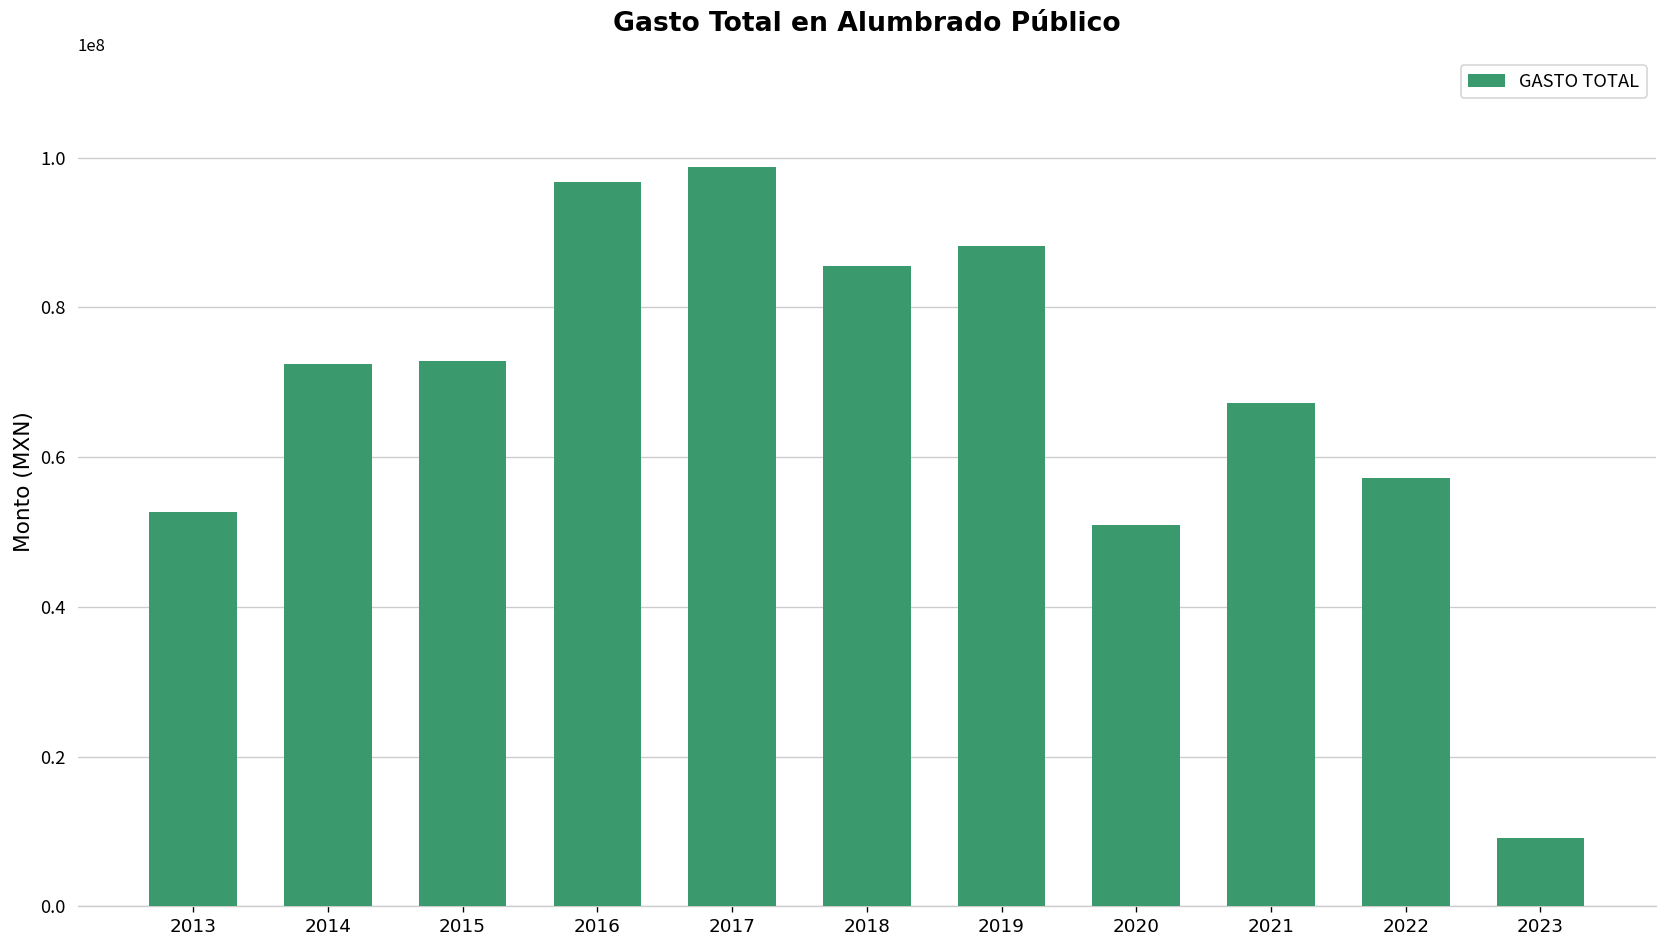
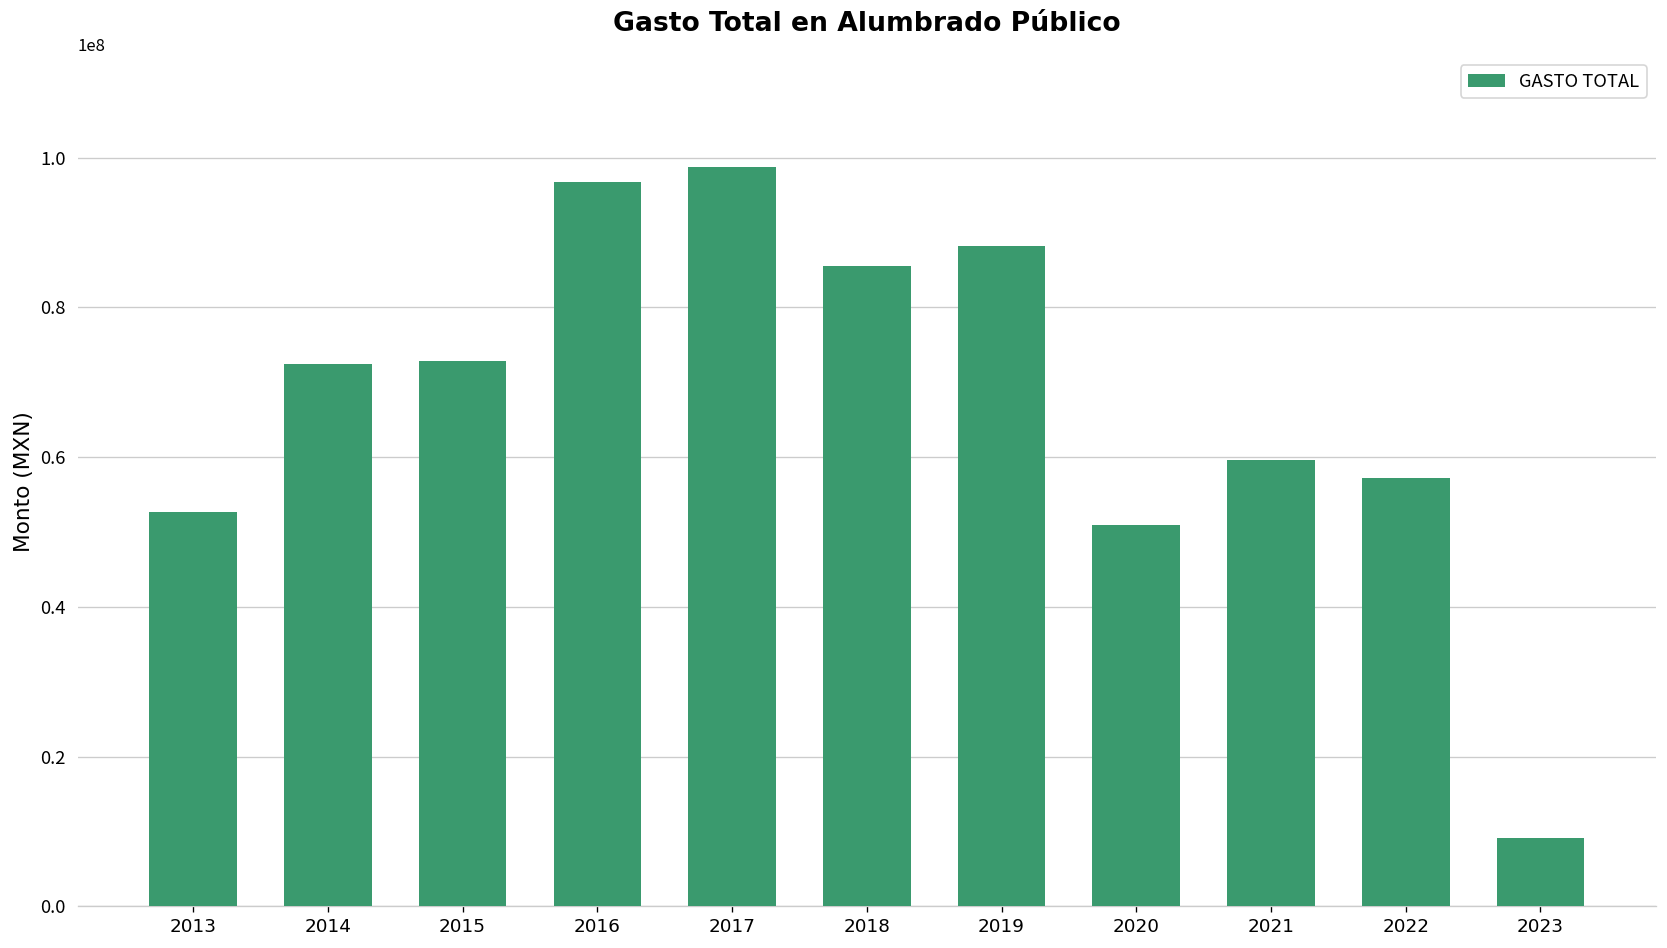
  {
    "2013": 53000000,
    "2014": 72000000,
    "2015": 73000000,
    "2016": 97000000,
    "2017": 99000000,
    "2018": 86000000,
    "2019": 88000000,
    "2020": 51000000,
-   "2021": 67000000,
+   "2021": 60000000,
    "2022": 57000000,
    "2023": 9000000
  }
